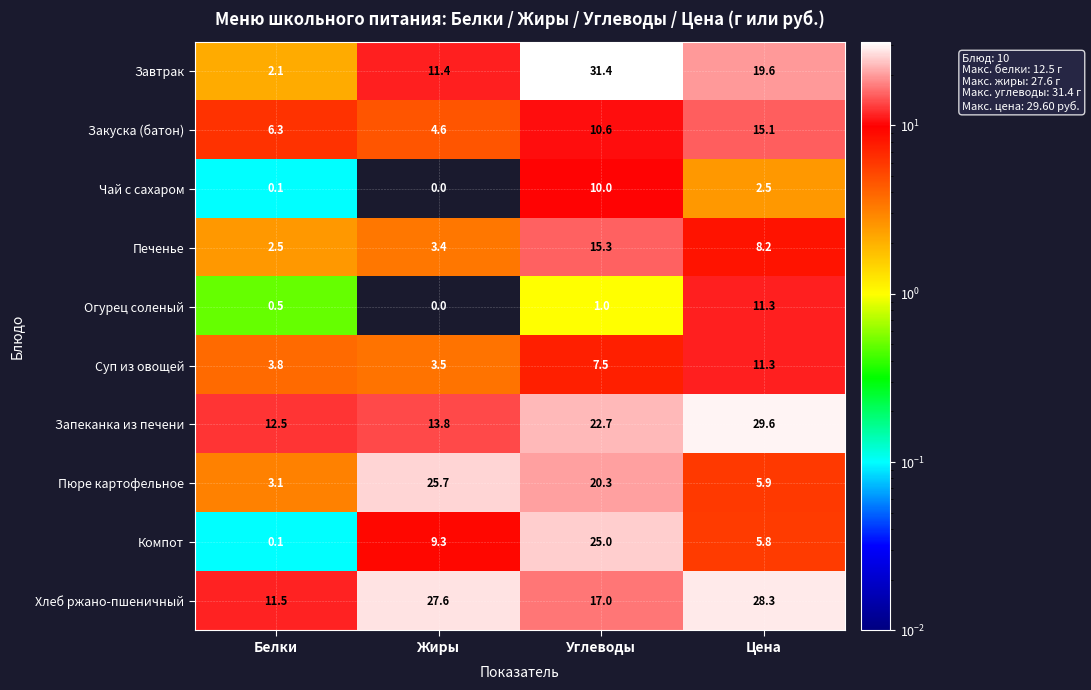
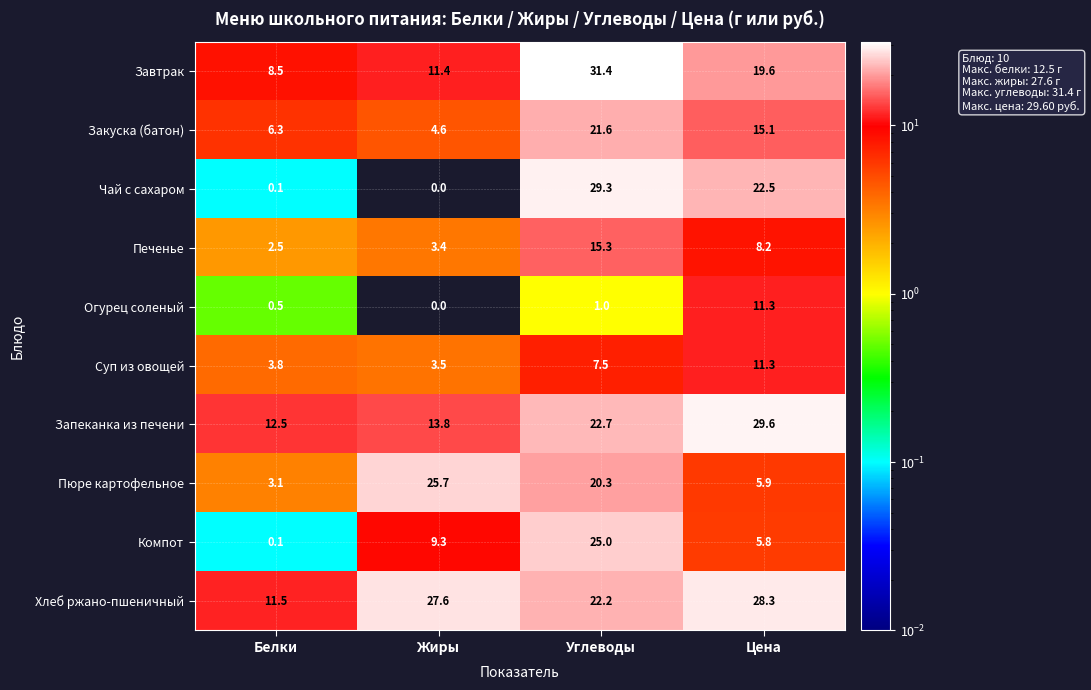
  {
    "Завтрак": {
-     "Белки": 2.1,
+     "Белки": 8.5,
      "Жиры": 11.4,
      "Углеводы": 31.4,
      "Цена": 19.6
    },
    "Закуска (батон)": {
      "Белки": 6.3,
      "Жиры": 4.6,
-     "Углеводы": 10.6,
+     "Углеводы": 21.6,
      "Цена": 15.1
    },
    "Чай с сахаром": {
      "Белки": 0.1,
      "Жиры": 0.0,
-     "Углеводы": 10.0,
-     "Цена": 2.5
+     "Углеводы": 29.3,
+     "Цена": 22.5
    },
    "Печенье": {
      "Белки": 2.5,
      "Жиры": 3.4,
      "Углеводы": 15.3,
      "Цена": 8.2
    },
    "Огурец соленый": {
      "Белки": 0.5,
      "Жиры": 0.0,
      "Углеводы": 1.0,
      "Цена": 11.3
    },
    "Суп из овощей": {
      "Белки": 3.8,
      "Жиры": 3.5,
      "Углеводы": 7.5,
      "Цена": 11.3
    },
    "Запеканка из печени": {
      "Белки": 12.5,
      "Жиры": 13.8,
      "Углеводы": 22.7,
      "Цена": 29.6
    },
    "Пюре картофельное": {
      "Белки": 3.1,
      "Жиры": 25.7,
      "Углеводы": 20.3,
      "Цена": 5.9
    },
    "Компот": {
      "Белки": 0.1,
      "Жиры": 9.3,
      "Углеводы": 25.0,
      "Цена": 5.8
    },
    "Хлеб ржано-пшеничный": {
      "Белки": 11.5,
      "Жиры": 27.6,
-     "Углеводы": 17.0,
+     "Углеводы": 22.2,
      "Цена": 28.3
    }
  }
